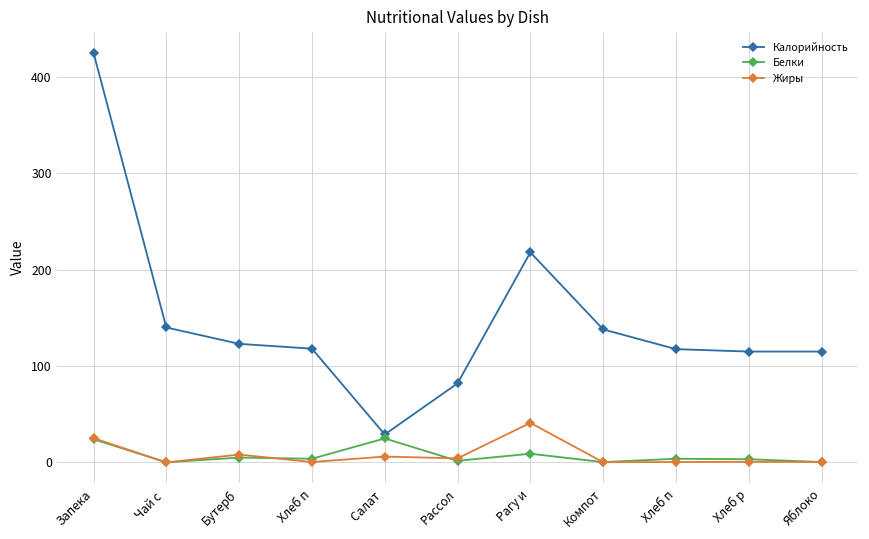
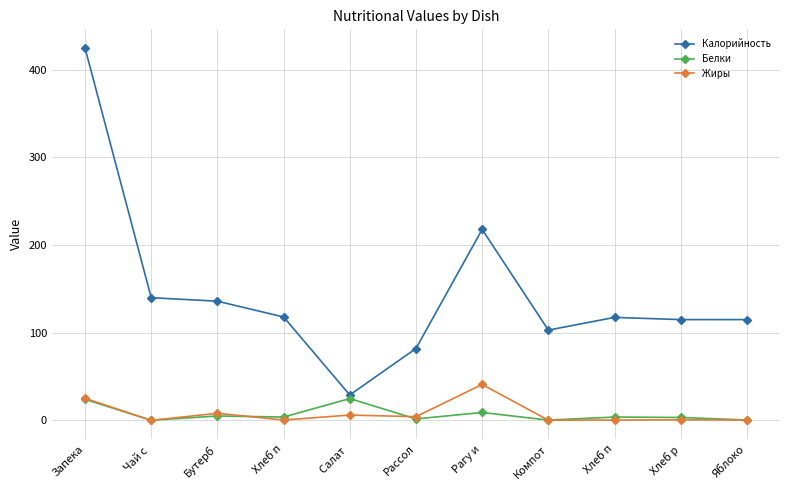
  {
    "Калорийность": {
      "Запека": 430,
      "Чай с": 140,
-     "Бутерб": 120,
+     "Бутерб": 140,
      "Салат": 30,
      "Рассол": 80,
      "Рагу и": 220,
-     "Компот": 140,
+     "Компот": 100,
      "Хлеб р": 120,
      "Яблоко": 120
    },
    "Белки": {
      "Бутерб": 10,
      "Салат": 20,
      "Рагу и": 10
    },
    "Жиры": {
      "Бутерб": 10,
      "Салат": 10,
      "Рагу и": 40
    }
  }
